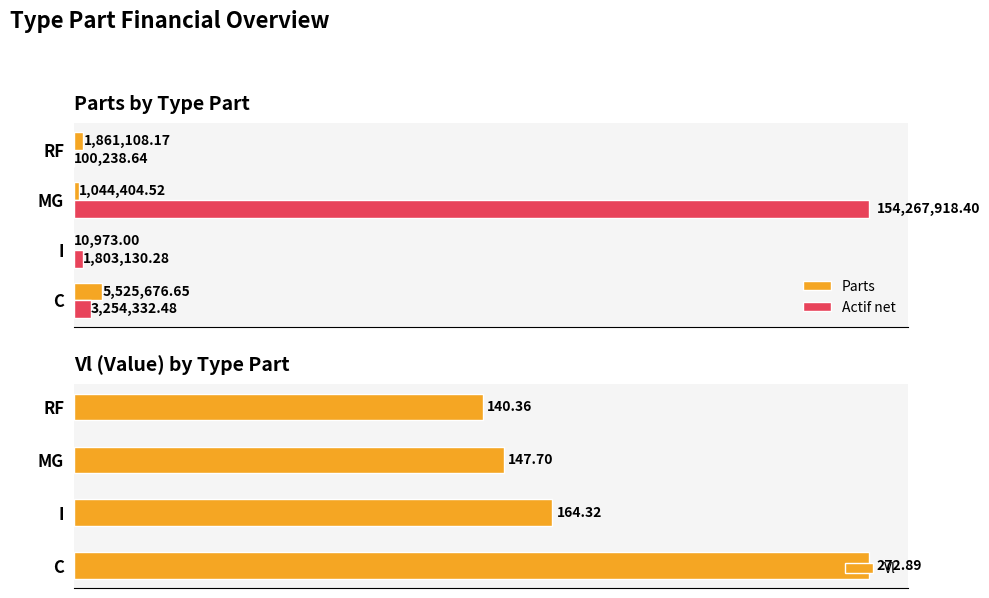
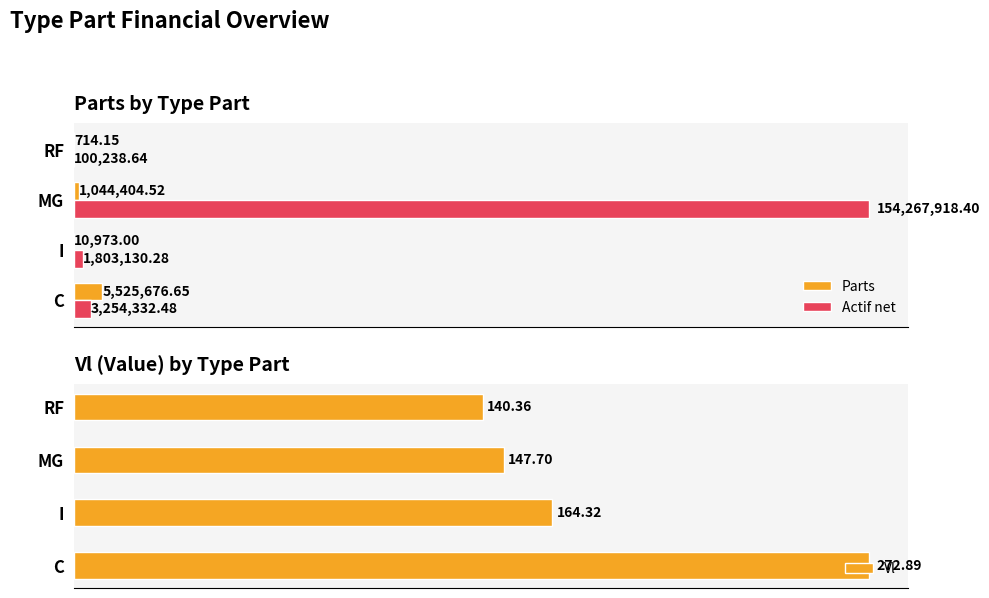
  {
    "Parts by Type Part": {
      "Parts": {
-       "RF": "1,861,108.17",
+       "RF": "714.15",
        "MG": "1,044,404.52",
        "I": "10,973.00",
        "C": "5,525,676.65"
      },
      "Actif net": {
        "RF": "100,238.64",
        "MG": "154,267,918.40",
        "I": "1,803,130.28",
        "C": "3,254,332.48"
      }
    },
    "Vl (Value) by Type Part": {
      "RF": "140.36",
      "MG": "147.70",
      "I": "164.32",
      "C": "272.89"
    }
  }
